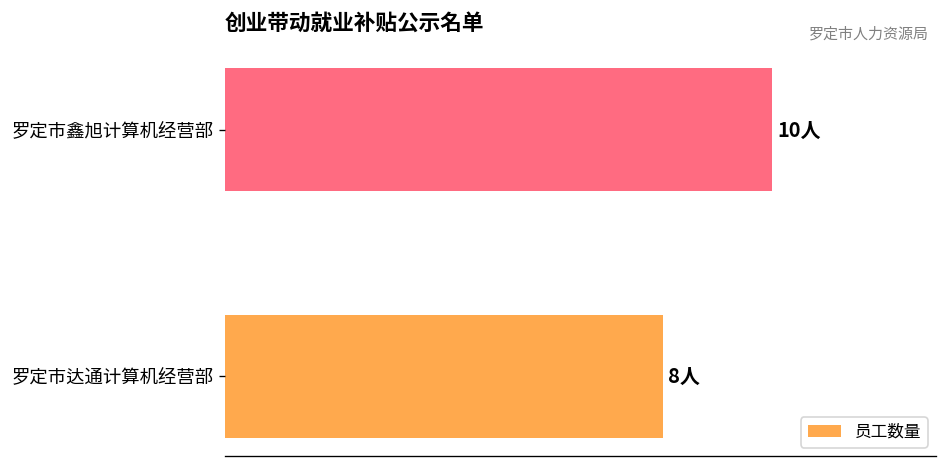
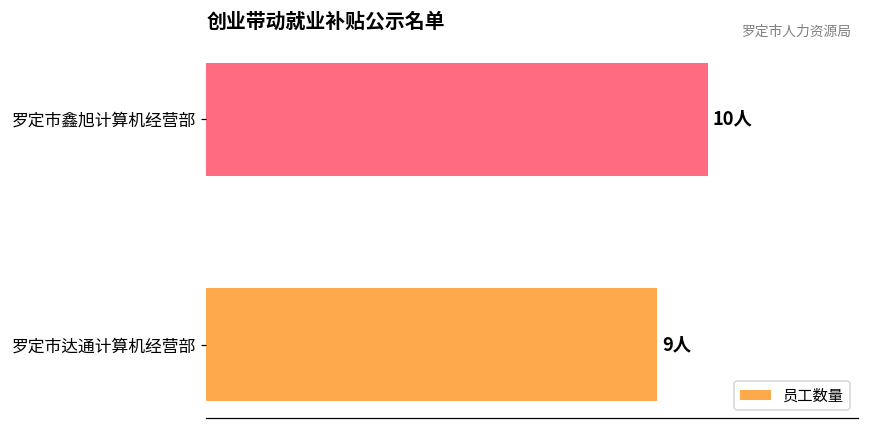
  {
    "罗定市鑫旭计算机经营部": "10人",
-   "罗定市达通计算机经营部": "8人"
+   "罗定市达通计算机经营部": "9人"
  }
